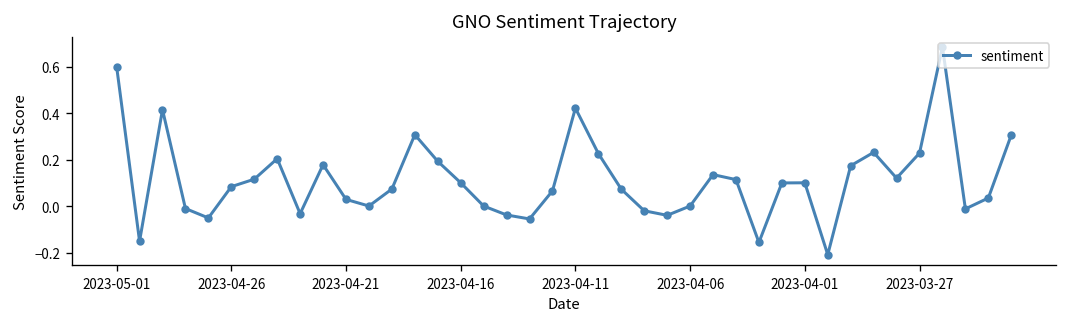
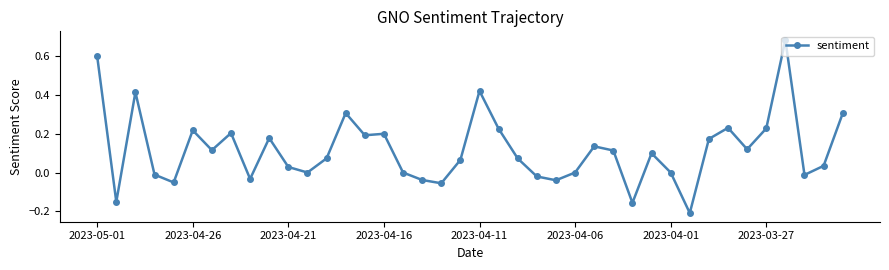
  {
    "2023-05-01": 0.60,
-   "2023-04-26": 0.08,
+   "2023-04-26": 0.22,
    "2023-04-21": 0.03,
-   "2023-04-16": 0.1,
+   "2023-04-16": 0.2,
    "2023-04-11": 0.42,
    "2023-04-06": 0.00,
-   "2023-04-01": 0.1,
+   "2023-04-01": 0.0,
    "2023-03-27": 0.23
  }
